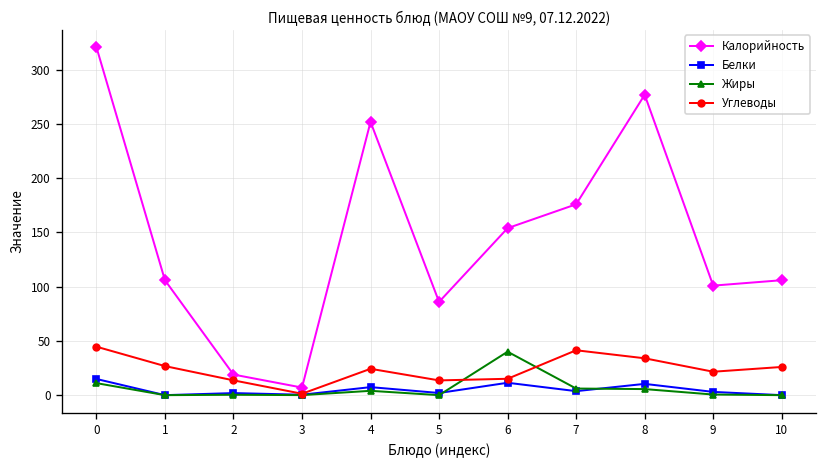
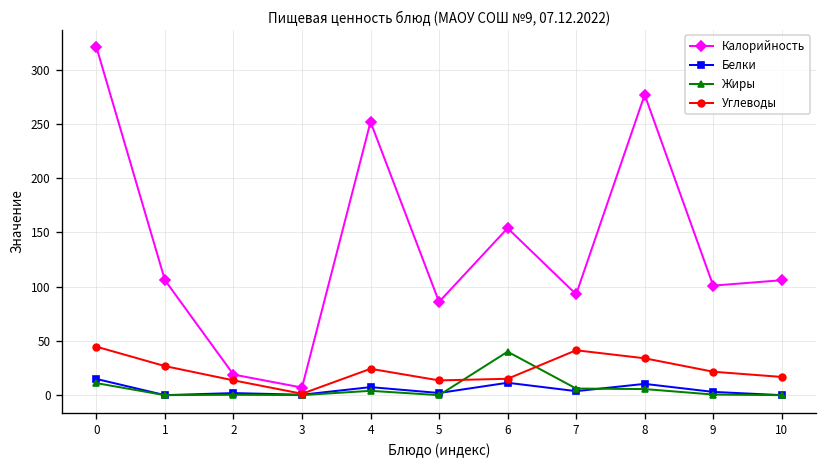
  {
    "Калорийность": {
      "0": 320,
      "1": 110,
      "2": 20,
      "3": 10,
      "4": 250,
      "5": 90,
      "6": 150,
-     "7": 180,
+     "7": 90,
      "8": 280,
      "9": 100,
      "10": 110
    },
    "Белки": {
      "0": 10,
      "4": 10,
      "6": 10,
      "8": 10
    },
    "Жиры": {
      "0": 10,
      "4": 0,
      "6": 40,
      "8": 10
    },
    "Углеводы": {
      "0": 40,
      "1": 30,
      "2": 10,
      "4": 20,
      "5": 10,
      "6": 20,
      "7": 40,
      "8": 30,
      "9": 20,
-     "10": 30
+     "10": 20
    }
  }
